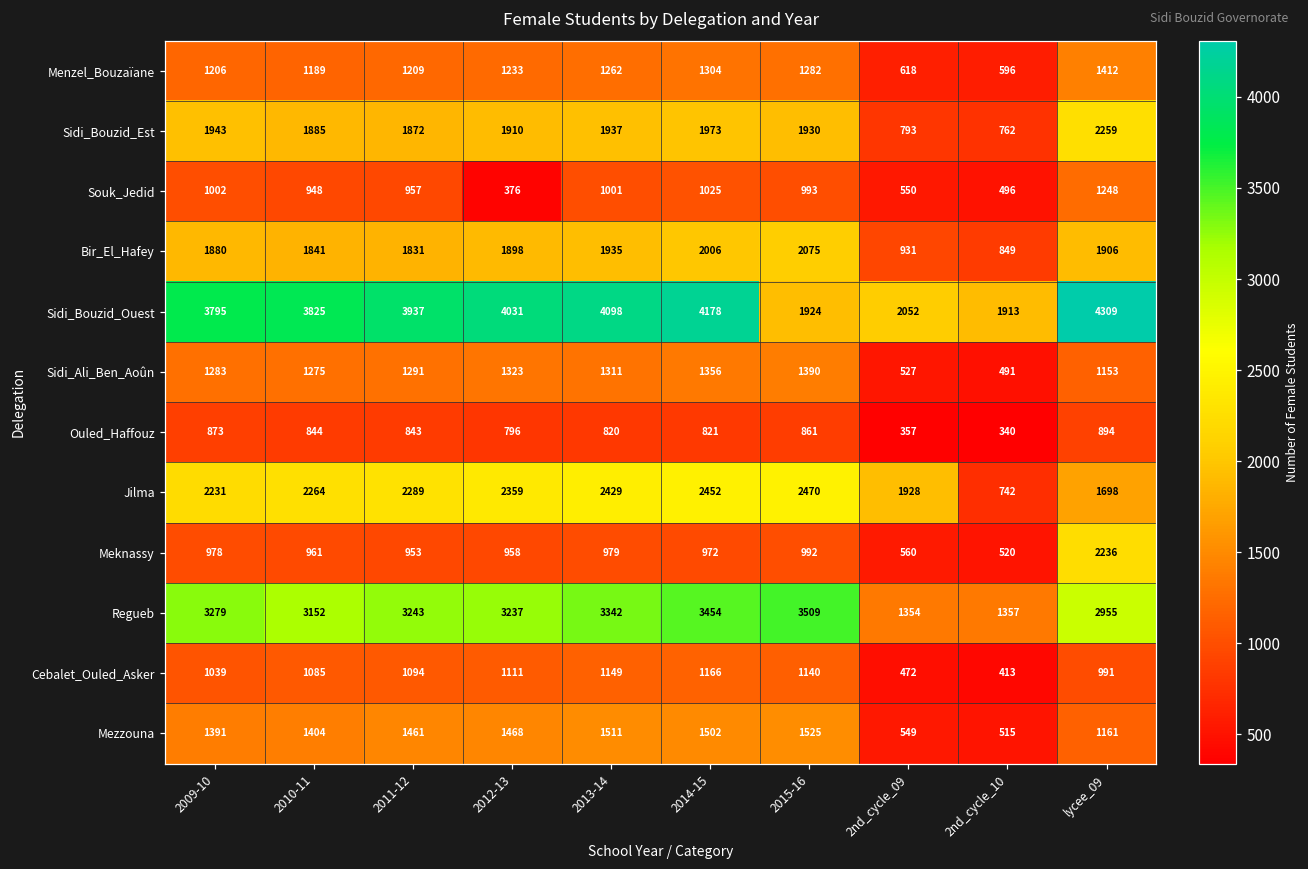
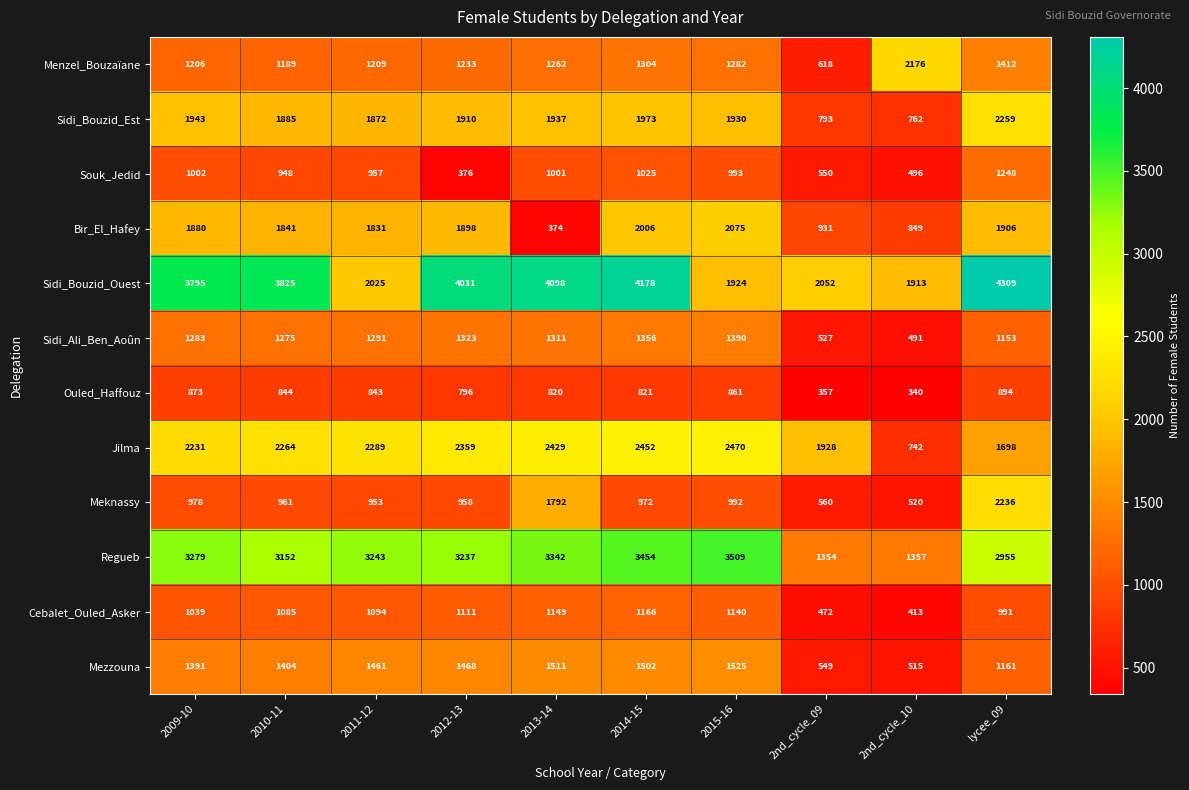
  {
    "Menzel_Bouzaïane": {
      "2009-10": 1206,
      "2010-11": 1189,
      "2011-12": 1209,
      "2012-13": 1233,
      "2013-14": 1262,
      "2014-15": 1304,
      "2015-16": 1282,
      "2nd_cycle_09": 618,
-     "2nd_cycle_10": 596,
+     "2nd_cycle_10": 2176,
      "lycee_09": 1412
    },
    "Sidi_Bouzid_Est": {
      "2009-10": 1943,
      "2010-11": 1885,
      "2011-12": 1872,
      "2012-13": 1910,
      "2013-14": 1937,
      "2014-15": 1973,
      "2015-16": 1930,
      "2nd_cycle_09": 793,
      "2nd_cycle_10": 762,
      "lycee_09": 2259
    },
    "Souk_Jedid": {
      "2009-10": 1002,
      "2010-11": 948,
      "2011-12": 957,
      "2012-13": 376,
      "2013-14": 1001,
      "2014-15": 1025,
      "2015-16": 993,
      "2nd_cycle_09": 550,
      "2nd_cycle_10": 496,
      "lycee_09": 1248
    },
    "Bir_El_Hafey": {
      "2009-10": 1880,
      "2010-11": 1841,
      "2011-12": 1831,
      "2012-13": 1898,
-     "2013-14": 1935,
+     "2013-14": 374,
      "2014-15": 2006,
      "2015-16": 2075,
      "2nd_cycle_09": 931,
      "2nd_cycle_10": 849,
      "lycee_09": 1906
    },
    "Sidi_Bouzid_Ouest": {
      "2009-10": 3795,
      "2010-11": 3825,
-     "2011-12": 3937,
+     "2011-12": 2025,
      "2012-13": 4031,
      "2013-14": 4098,
      "2014-15": 4178,
      "2015-16": 1924,
      "2nd_cycle_09": 2052,
      "2nd_cycle_10": 1913,
      "lycee_09": 4309
    },
    "Sidi_Ali_Ben_Aoûn": {
      "2009-10": 1283,
      "2010-11": 1275,
      "2011-12": 1291,
      "2012-13": 1323,
      "2013-14": 1311,
      "2014-15": 1356,
      "2015-16": 1390,
      "2nd_cycle_09": 527,
      "2nd_cycle_10": 491,
      "lycee_09": 1153
    },
    "Ouled_Haffouz": {
      "2009-10": 873,
      "2010-11": 844,
      "2011-12": 843,
      "2012-13": 796,
      "2013-14": 820,
      "2014-15": 821,
      "2015-16": 861,
      "2nd_cycle_09": 357,
      "2nd_cycle_10": 340,
      "lycee_09": 894
    },
    "Jilma": {
      "2009-10": 2231,
      "2010-11": 2264,
      "2011-12": 2289,
      "2012-13": 2359,
      "2013-14": 2429,
      "2014-15": 2452,
      "2015-16": 2470,
      "2nd_cycle_09": 1928,
      "2nd_cycle_10": 742,
      "lycee_09": 1698
    },
    "Meknassy": {
      "2009-10": 978,
      "2010-11": 961,
      "2011-12": 953,
      "2012-13": 958,
-     "2013-14": 979,
+     "2013-14": 1792,
      "2014-15": 972,
      "2015-16": 992,
      "2nd_cycle_09": 560,
      "2nd_cycle_10": 520,
      "lycee_09": 2236
    },
    "Regueb": {
      "2009-10": 3279,
      "2010-11": 3152,
      "2011-12": 3243,
      "2012-13": 3237,
      "2013-14": 3342,
      "2014-15": 3454,
      "2015-16": 3509,
      "2nd_cycle_09": 1354,
      "2nd_cycle_10": 1357,
      "lycee_09": 2955
    },
    "Cebalet_Ouled_Asker": {
      "2009-10": 1039,
      "2010-11": 1085,
      "2011-12": 1094,
      "2012-13": 1111,
      "2013-14": 1149,
      "2014-15": 1166,
      "2015-16": 1140,
      "2nd_cycle_09": 472,
      "2nd_cycle_10": 413,
      "lycee_09": 991
    },
    "Mezzouna": {
      "2009-10": 1391,
      "2010-11": 1404,
      "2011-12": 1461,
      "2012-13": 1468,
      "2013-14": 1511,
      "2014-15": 1502,
      "2015-16": 1525,
      "2nd_cycle_09": 549,
      "2nd_cycle_10": 515,
      "lycee_09": 1161
    }
  }
